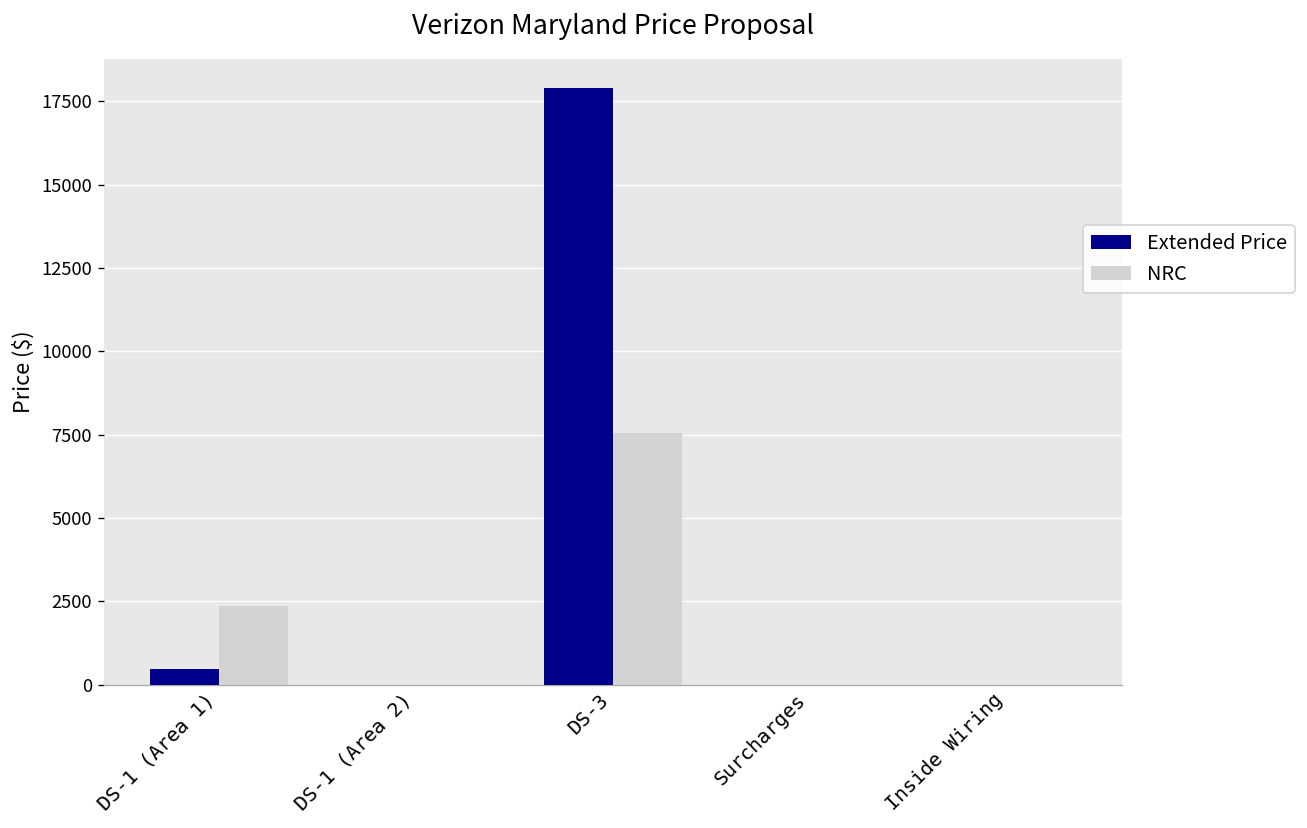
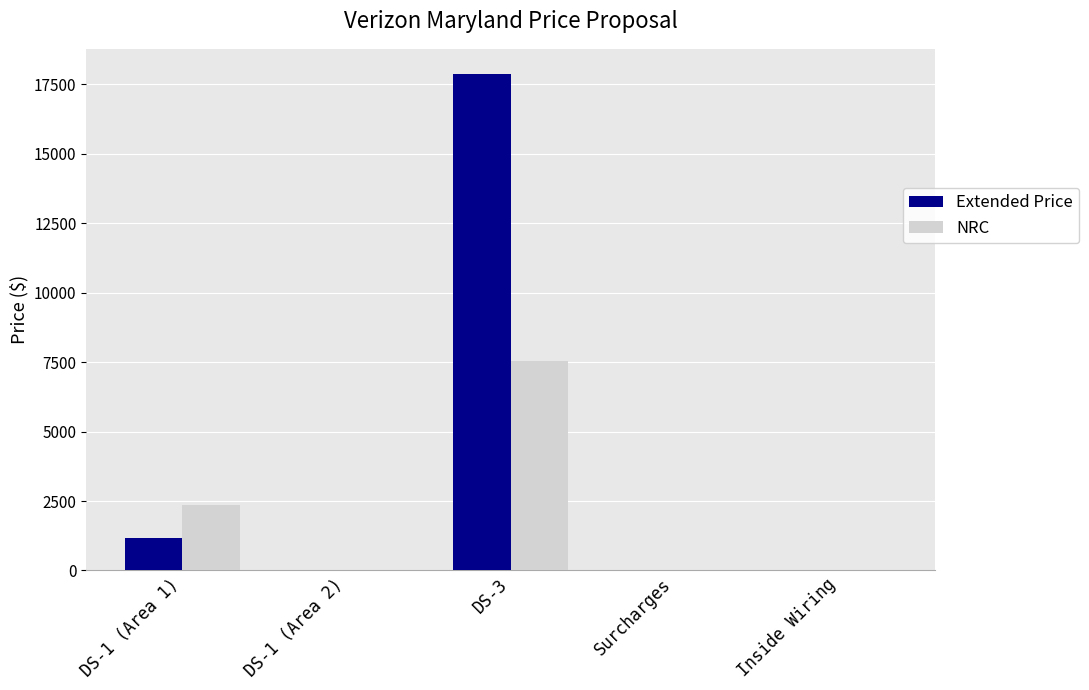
  {
    "Extended Price": {
-     "DS-1 (Area 1)": 500,
+     "DS-1 (Area 1)": 1200,
      "DS-1 (Area 2)": 0,
      "DS-3": 17900,
      "Surcharges": 0,
      "Inside Wiring": 0
    },
    "NRC": {
      "DS-1 (Area 1)": 2400,
      "DS-1 (Area 2)": 0,
      "DS-3": 7600,
      "Surcharges": 0,
      "Inside Wiring": 0
    }
  }
